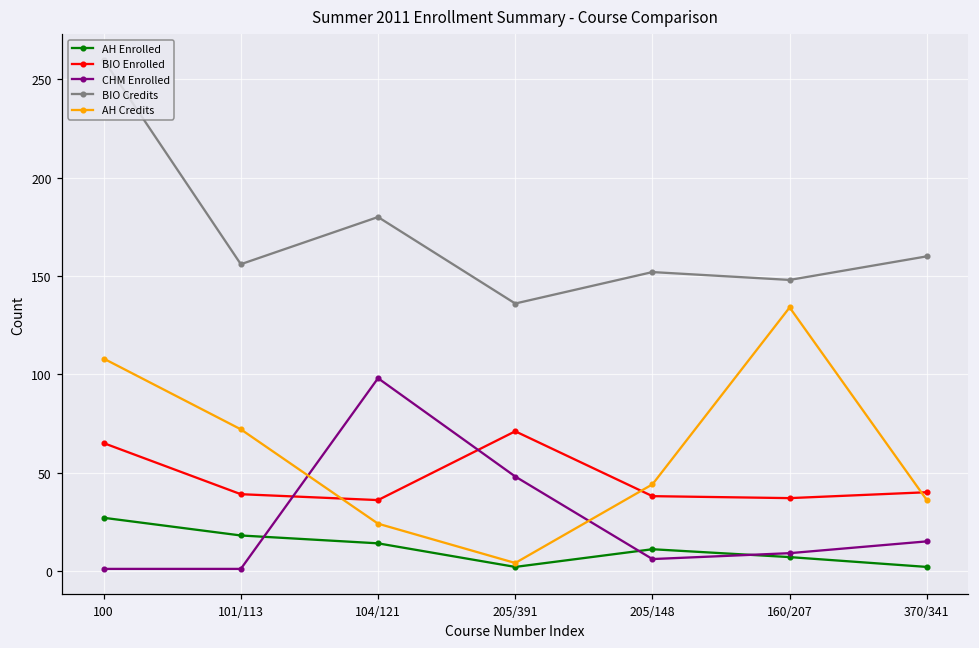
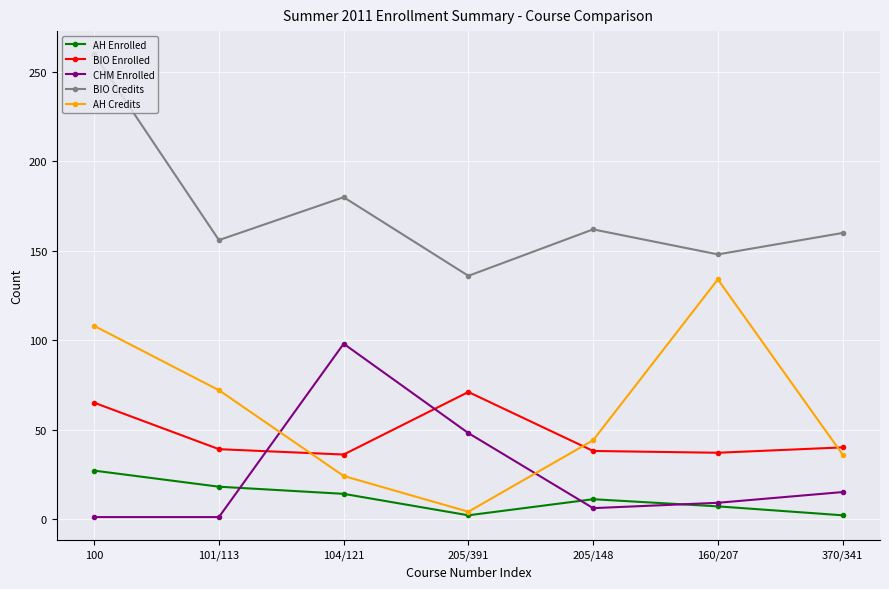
  {
    "AH Enrolled": {
      "100": 27,
      "101/113": 18,
      "104/121": 14,
      "205/391": 2,
      "205/148": 11,
      "160/207": 7,
      "370/341": 2
    },
    "BIO Enrolled": {
      "100": 65,
      "101/113": 39,
      "104/121": 36,
      "205/391": 71,
      "205/148": 38,
      "160/207": 37,
      "370/341": 40
    },
    "CHM Enrolled": {
      "100": 1,
      "101/113": 1,
      "104/121": 98,
      "205/391": 48,
      "205/148": 6,
      "160/207": 9,
      "370/341": 15
    },
    "BIO Credits": {
      "101/113": 156,
      "104/121": 180,
      "205/391": 136,
-     "205/148": 152,
+     "205/148": 162,
      "160/207": 148,
      "370/341": 160
    },
    "AH Credits": {
      "100": 108,
      "101/113": 72,
      "104/121": 24,
      "205/391": 4,
      "205/148": 44,
      "160/207": 134,
      "370/341": 36
    }
  }
